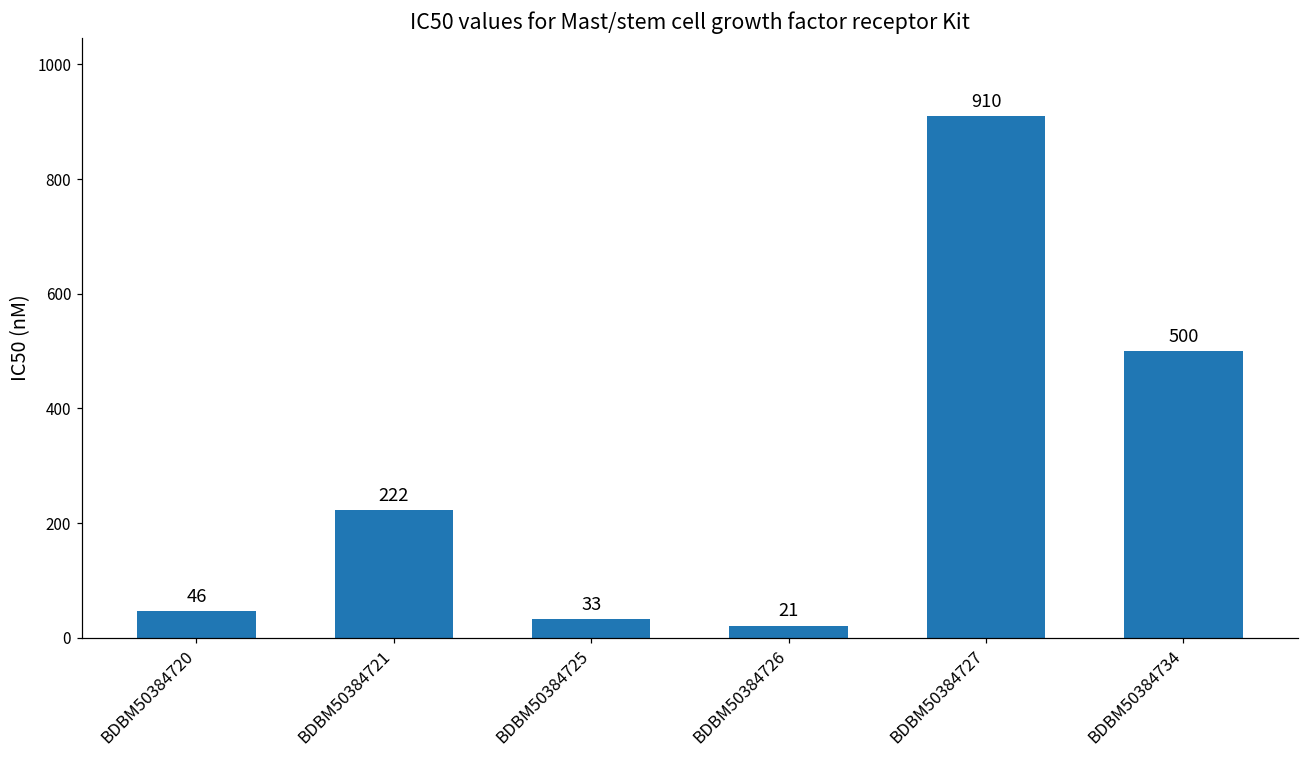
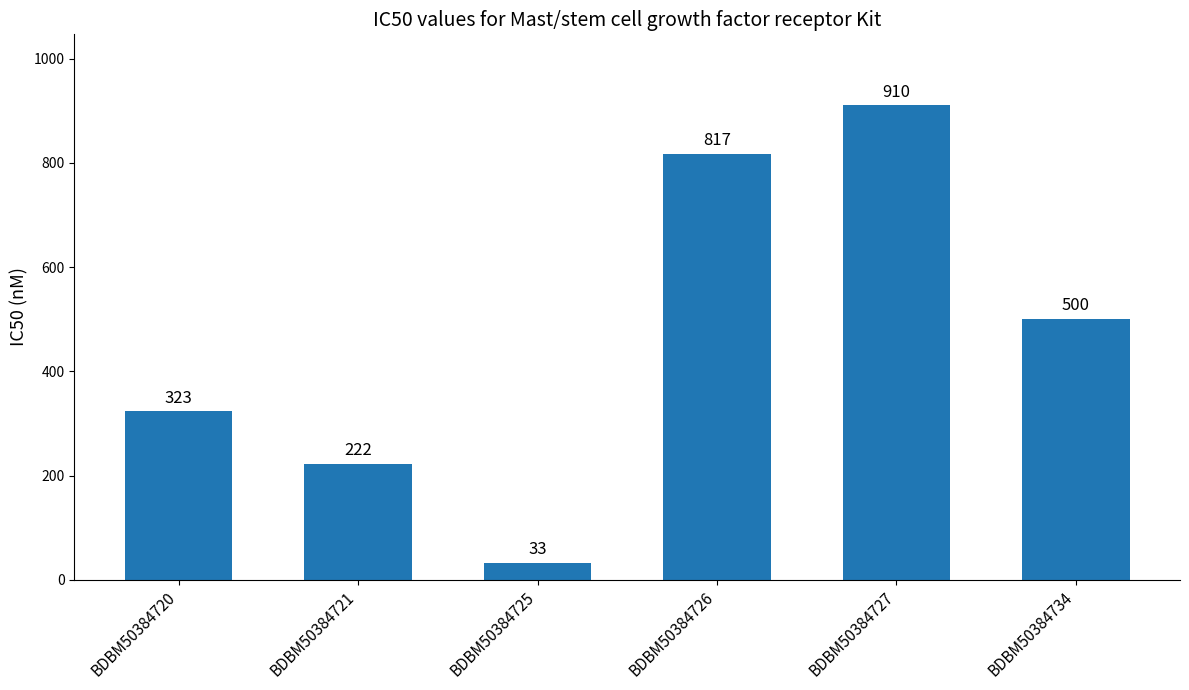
  {
-   "BDBM50384720": 46,
+   "BDBM50384720": 323,
    "BDBM50384721": 222,
    "BDBM50384725": 33,
-   "BDBM50384726": 21,
+   "BDBM50384726": 817,
    "BDBM50384727": 910,
    "BDBM50384734": 500
  }
